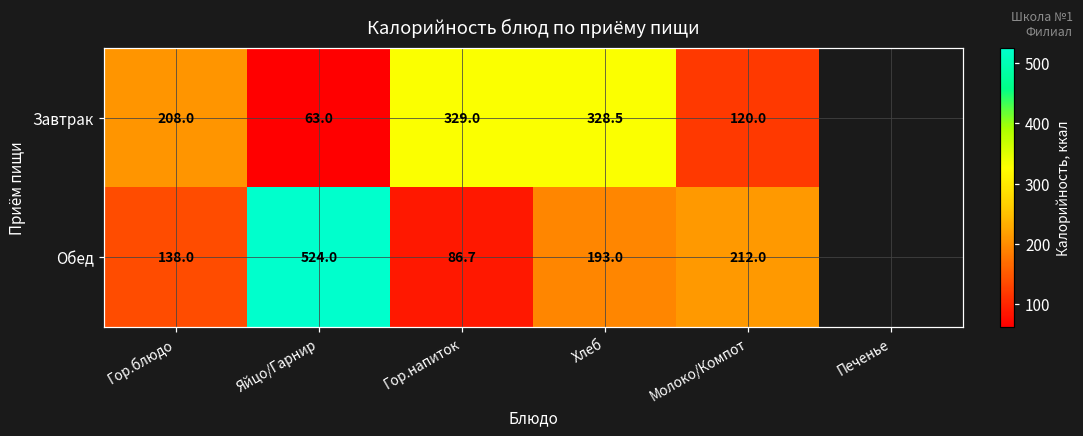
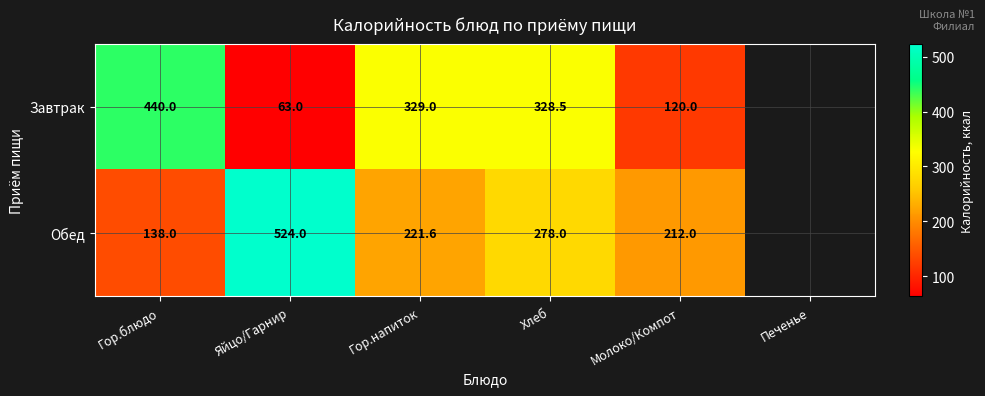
  {
    "Завтрак": {
-     "Гор.блюдо": 208.0,
+     "Гор.блюдо": 440.0,
      "Яйцо/Гарнир": 63.0,
      "Гор.напиток": 329.0,
      "Хлеб": 328.5,
      "Молоко/Компот": 120.0
    },
    "Обед": {
      "Гор.блюдо": 138.0,
      "Яйцо/Гарнир": 524.0,
-     "Гор.напиток": 86.7,
-     "Хлеб": 193.0,
+     "Гор.напиток": 221.6,
+     "Хлеб": 278.0,
      "Молоко/Компот": 212.0
    }
  }
